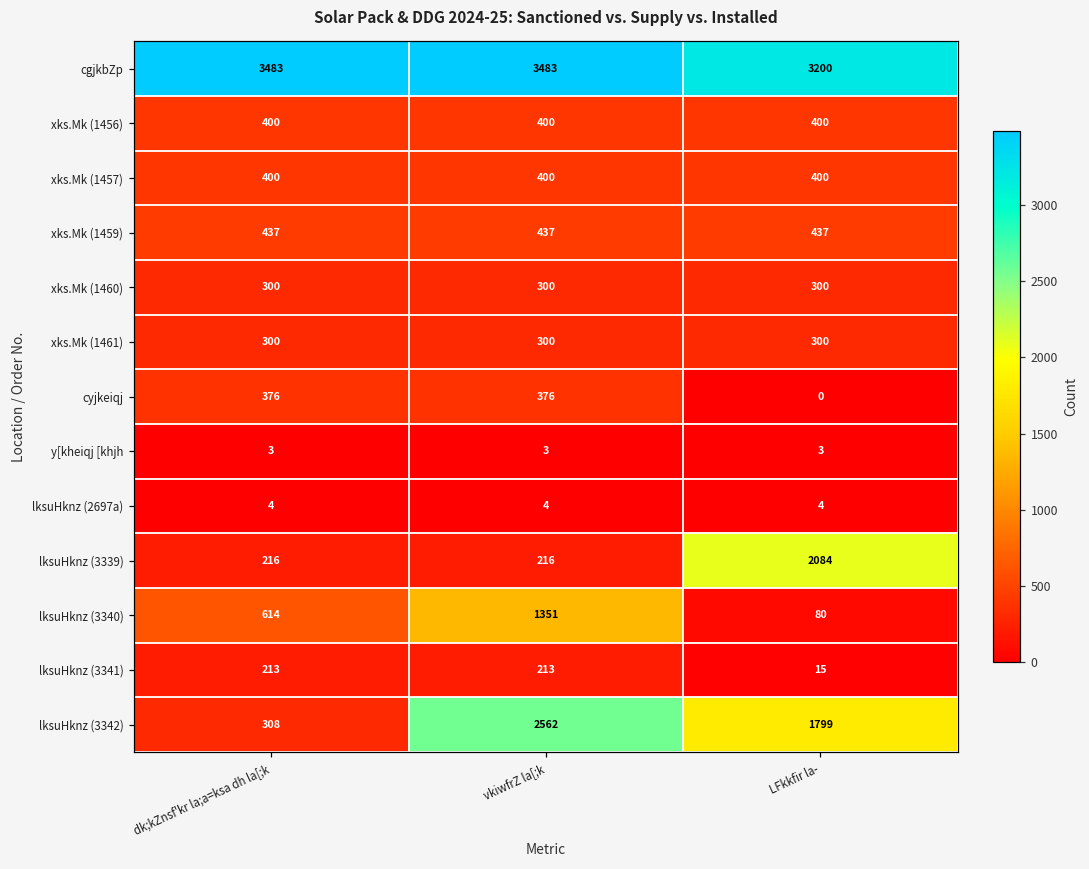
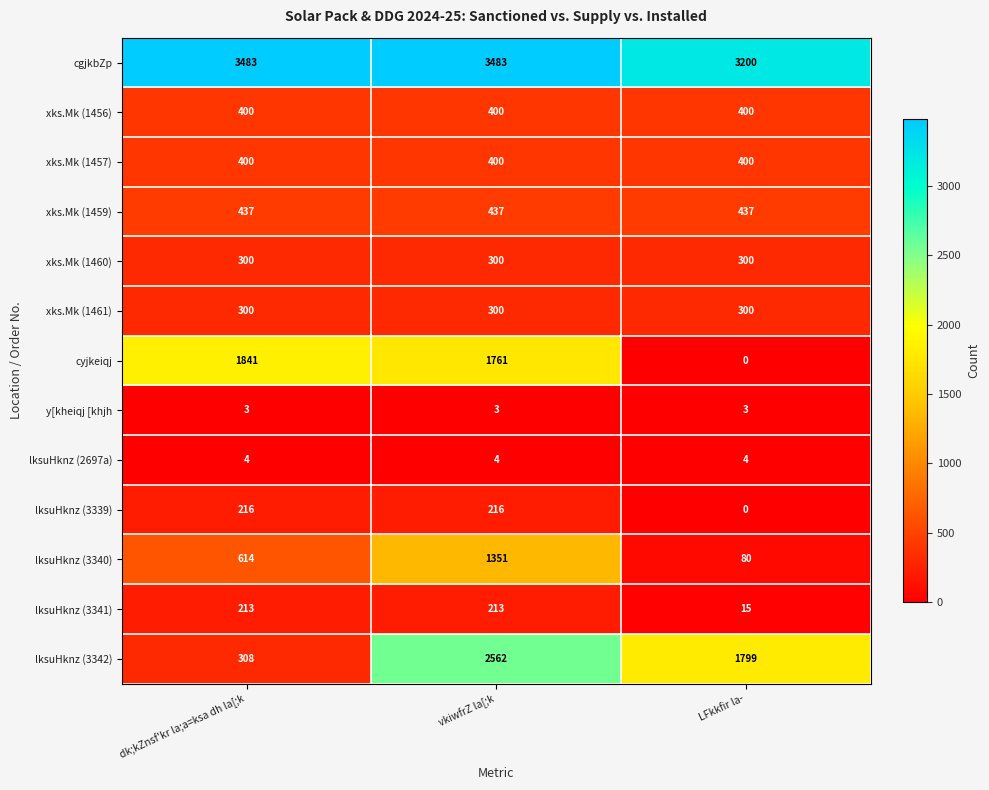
  {
    "cgjkbZp": {
      "dk;kZnsf'kr la;a=ksa dh la[;k": 3483,
      "vkiwfrZ la[;k": 3483,
      "LFkkfir la-": 3200
    },
    "xks.Mk (1456)": {
      "dk;kZnsf'kr la;a=ksa dh la[;k": 400,
      "vkiwfrZ la[;k": 400,
      "LFkkfir la-": 400
    },
    "xks.Mk (1457)": {
      "dk;kZnsf'kr la;a=ksa dh la[;k": 400,
      "vkiwfrZ la[;k": 400,
      "LFkkfir la-": 400
    },
    "xks.Mk (1459)": {
      "dk;kZnsf'kr la;a=ksa dh la[;k": 437,
      "vkiwfrZ la[;k": 437,
      "LFkkfir la-": 437
    },
    "xks.Mk (1460)": {
      "dk;kZnsf'kr la;a=ksa dh la[;k": 300,
      "vkiwfrZ la[;k": 300,
      "LFkkfir la-": 300
    },
    "xks.Mk (1461)": {
      "dk;kZnsf'kr la;a=ksa dh la[;k": 300,
      "vkiwfrZ la[;k": 300,
      "LFkkfir la-": 300
    },
    "cyjkeiqj": {
-     "dk;kZnsf'kr la;a=ksa dh la[;k": 376,
-     "vkiwfrZ la[;k": 376,
+     "dk;kZnsf'kr la;a=ksa dh la[;k": 1841,
+     "vkiwfrZ la[;k": 1761,
      "LFkkfir la-": 0
    },
    "y[kheiqj [khjh": {
      "dk;kZnsf'kr la;a=ksa dh la[;k": 3,
      "vkiwfrZ la[;k": 3,
      "LFkkfir la-": 3
    },
    "lksuHknz (2697a)": {
      "dk;kZnsf'kr la;a=ksa dh la[;k": 4,
      "vkiwfrZ la[;k": 4,
      "LFkkfir la-": 4
    },
    "lksuHknz (3339)": {
      "dk;kZnsf'kr la;a=ksa dh la[;k": 216,
      "vkiwfrZ la[;k": 216,
-     "LFkkfir la-": 2084
+     "LFkkfir la-": 0
    },
    "lksuHknz (3340)": {
      "dk;kZnsf'kr la;a=ksa dh la[;k": 614,
      "vkiwfrZ la[;k": 1351,
      "LFkkfir la-": 80
    },
    "lksuHknz (3341)": {
      "dk;kZnsf'kr la;a=ksa dh la[;k": 213,
      "vkiwfrZ la[;k": 213,
      "LFkkfir la-": 15
    },
    "lksuHknz (3342)": {
      "dk;kZnsf'kr la;a=ksa dh la[;k": 308,
      "vkiwfrZ la[;k": 2562,
      "LFkkfir la-": 1799
    }
  }
